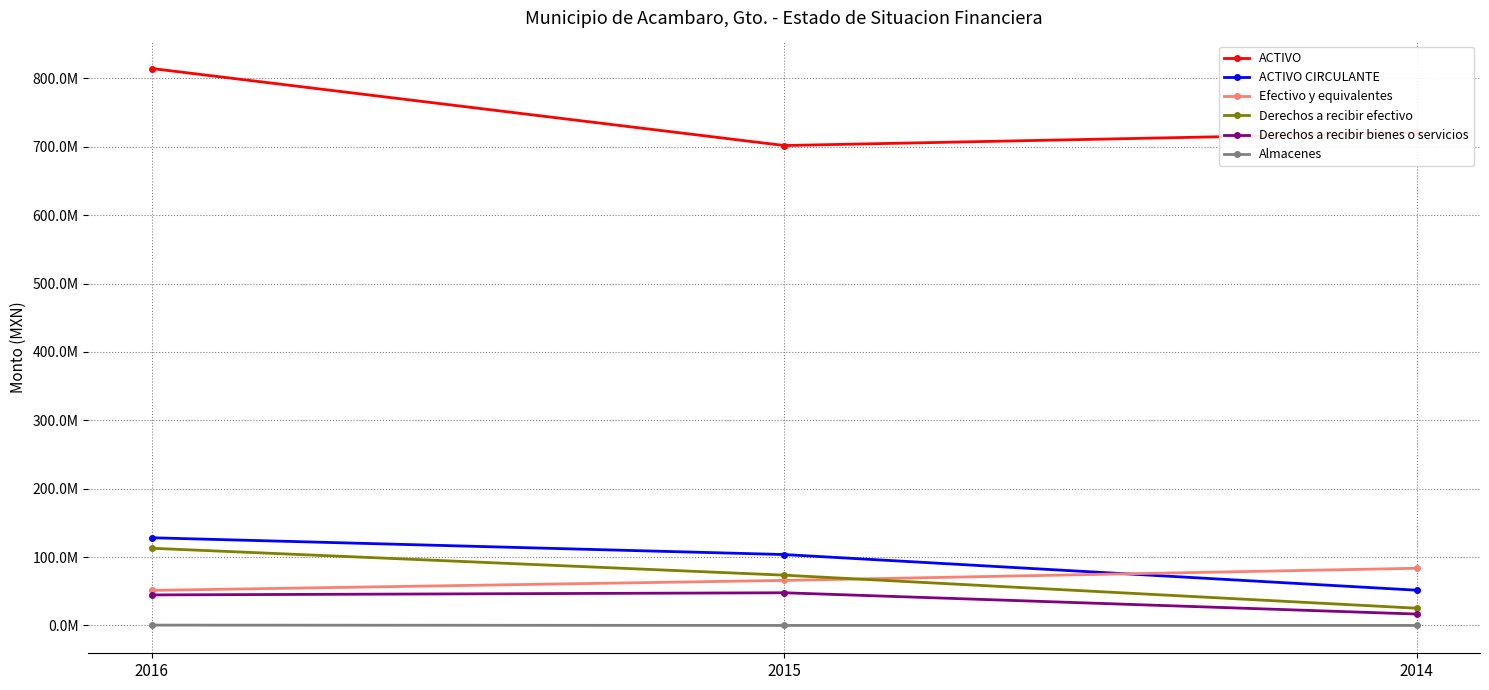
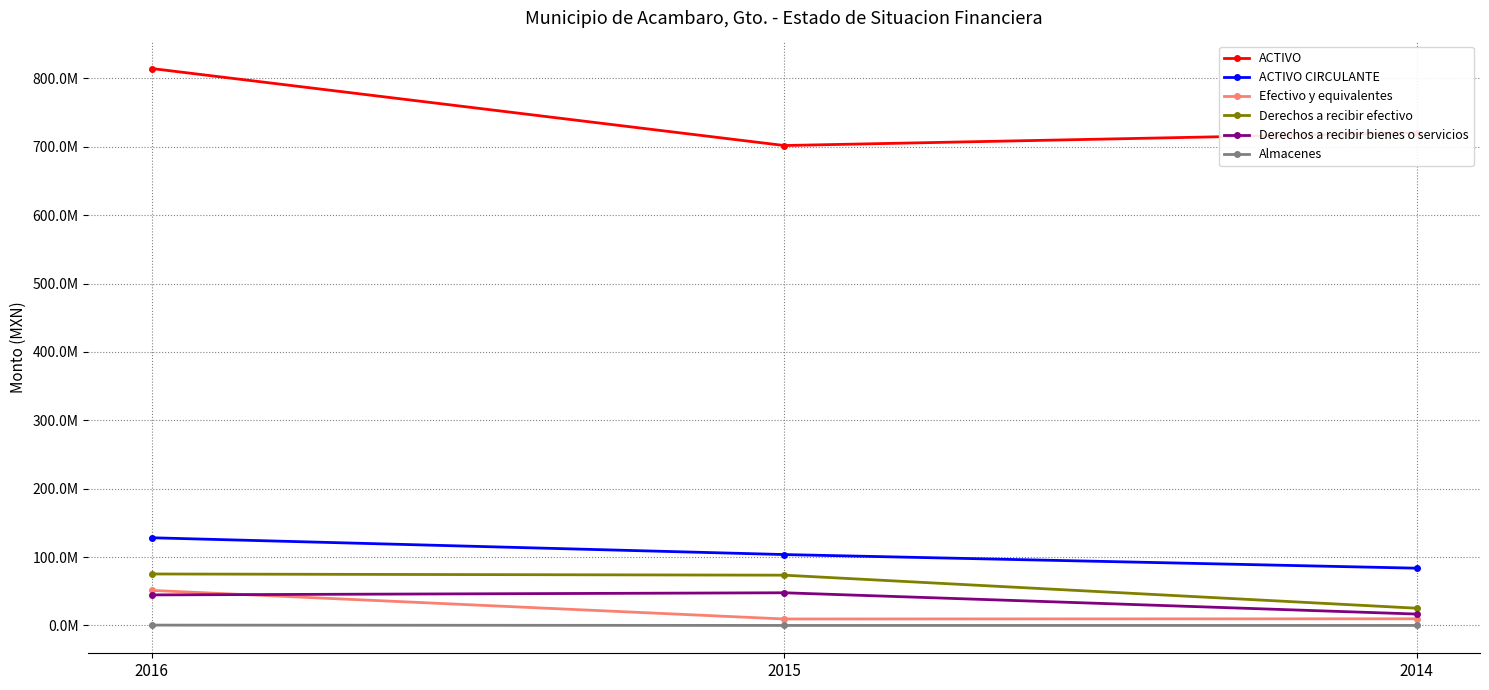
  {
    "ACTIVO": {
      "2016": 810000000,
      "2015": 700000000
    },
    "ACTIVO CIRCULANTE": {
      "2016": 130000000,
      "2015": 100000000,
-     "2014": 50000000
+     "2014": 80000000
    },
    "Efectivo y equivalentes": {
      "2016": 50000000,
-     "2015": 70000000,
-     "2014": 80000000
+     "2015": 10000000,
+     "2014": 10000000
    },
    "Derechos a recibir efectivo": {
-     "2016": 110000000,
+     "2016": 80000000,
      "2015": 70000000,
      "2014": 30000000
    },
    "Derechos a recibir bienes o servicios": {
      "2016": 40000000,
      "2015": 50000000,
      "2014": 20000000
    },
    "Almacenes": {
      "2016": 0,
      "2015": 0,
      "2014": 0
    }
  }
